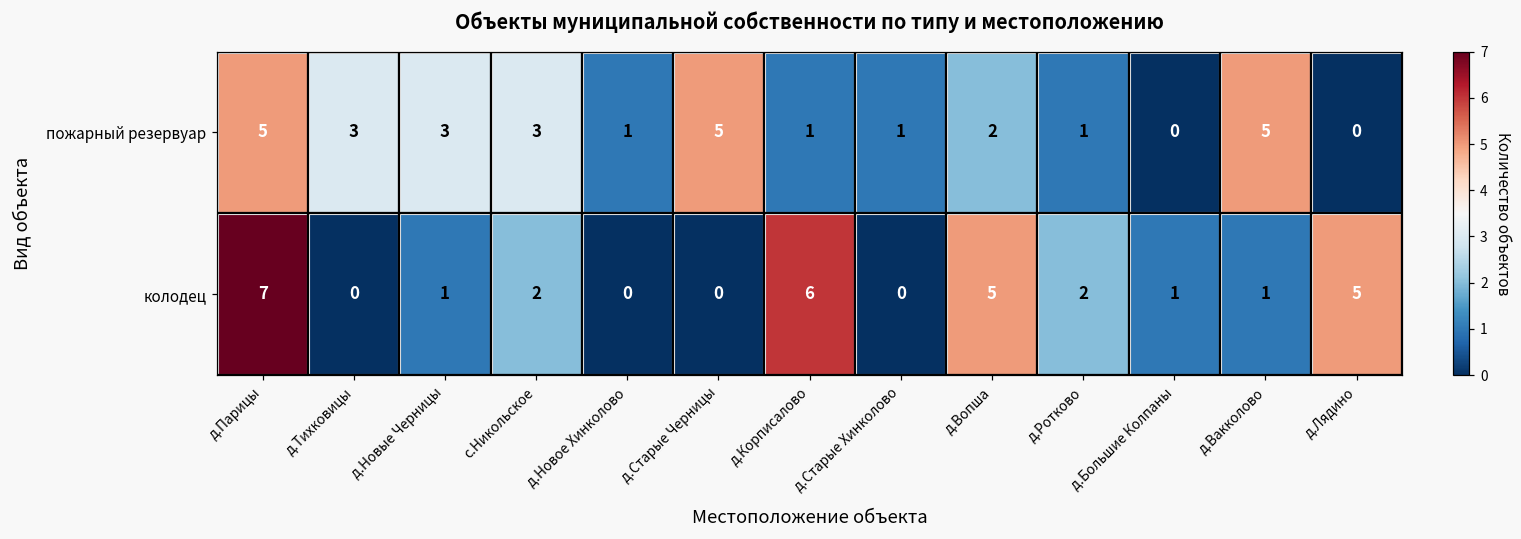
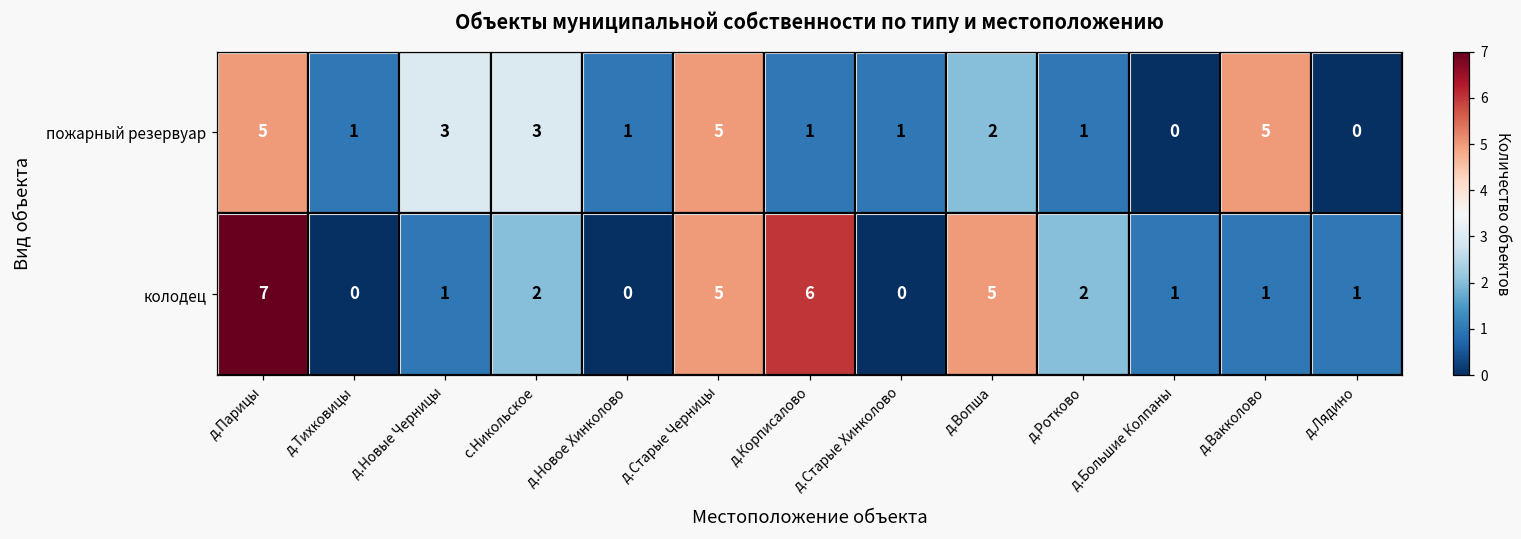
  {
    "пожарный резервуар": {
      "д.Парицы": 5,
-     "д.Тихковицы": 3,
+     "д.Тихковицы": 1,
      "д.Новые Черницы": 3,
      "с.Никольское": 3,
      "д.Новое Хинколово": 1,
      "д.Старые Черницы": 5,
      "д.Корписалово": 1,
      "д.Старые Хинколово": 1,
      "д.Вопша": 2,
      "д.Ротково": 1,
      "д.Большие Колпаны": 0,
      "д.Вакколово": 5,
      "д.Лядино": 0
    },
    "колодец": {
      "д.Парицы": 7,
      "д.Тихковицы": 0,
      "д.Новые Черницы": 1,
      "с.Никольское": 2,
      "д.Новое Хинколово": 0,
-     "д.Старые Черницы": 0,
+     "д.Старые Черницы": 5,
      "д.Корписалово": 6,
      "д.Старые Хинколово": 0,
      "д.Вопша": 5,
      "д.Ротково": 2,
      "д.Большие Колпаны": 1,
      "д.Вакколово": 1,
-     "д.Лядино": 5
+     "д.Лядино": 1
    }
  }
